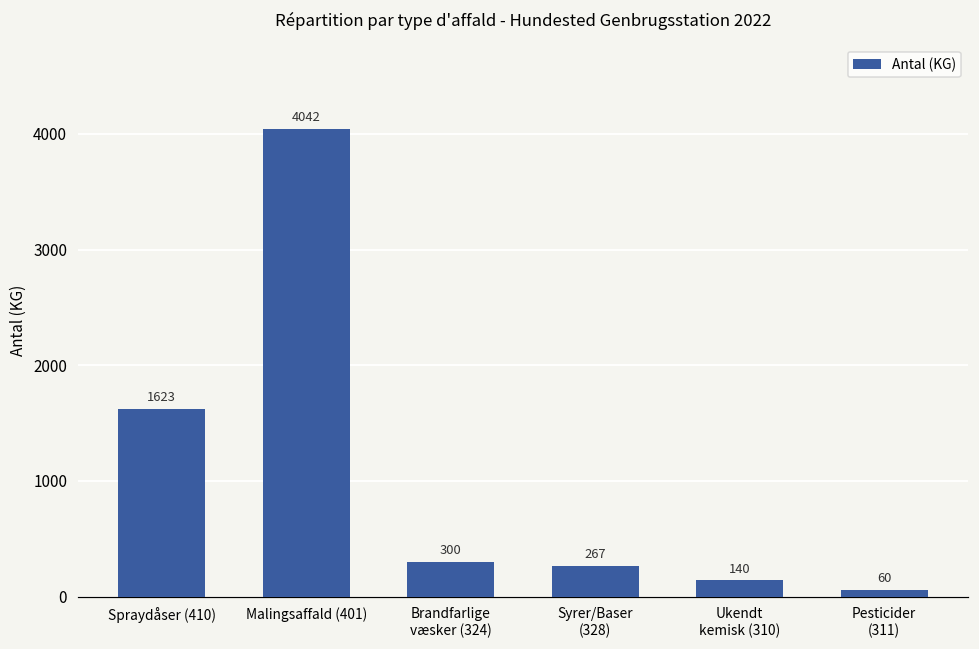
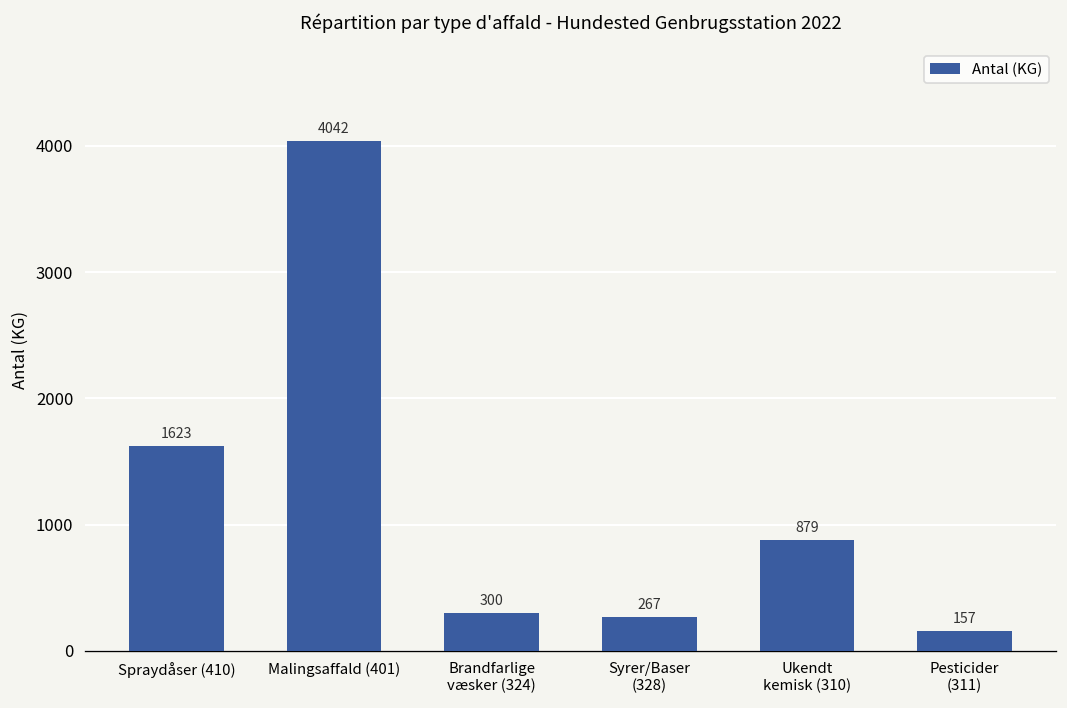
  {
    "Spraydåser (410)": 1623,
    "Malingsaffald (401)": 4042,
    "Brandfarlige væsker (324)": 300,
    "Syrer/Baser (328)": 267,
-   "Ukendt kemisk (310)": 140,
-   "Pesticider (311)": 60
+   "Ukendt kemisk (310)": 879,
+   "Pesticider (311)": 157
  }
